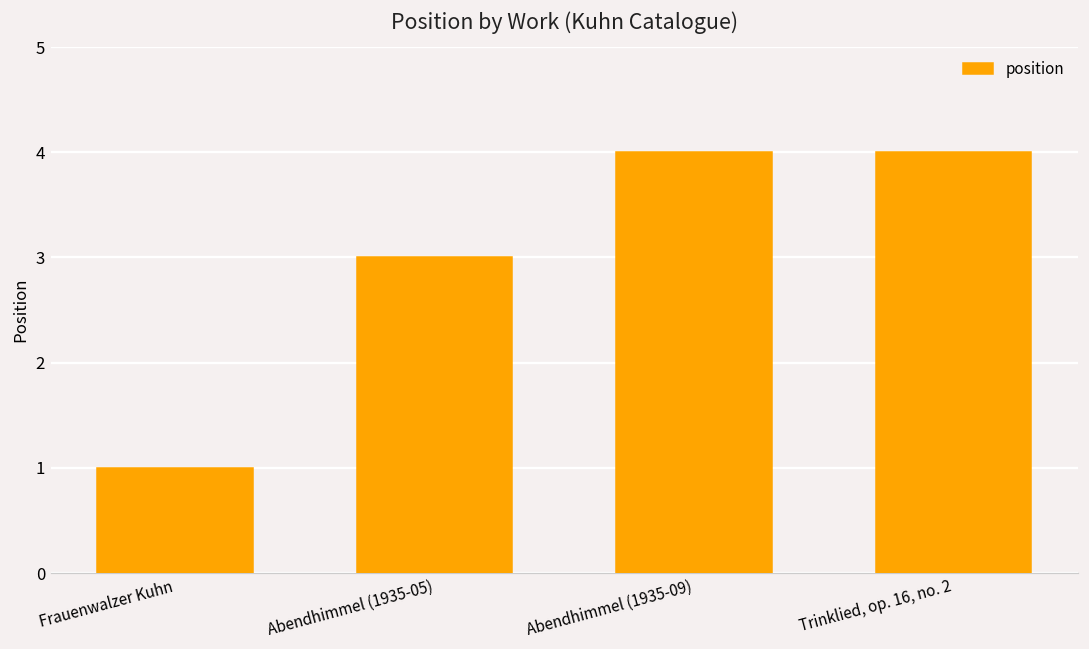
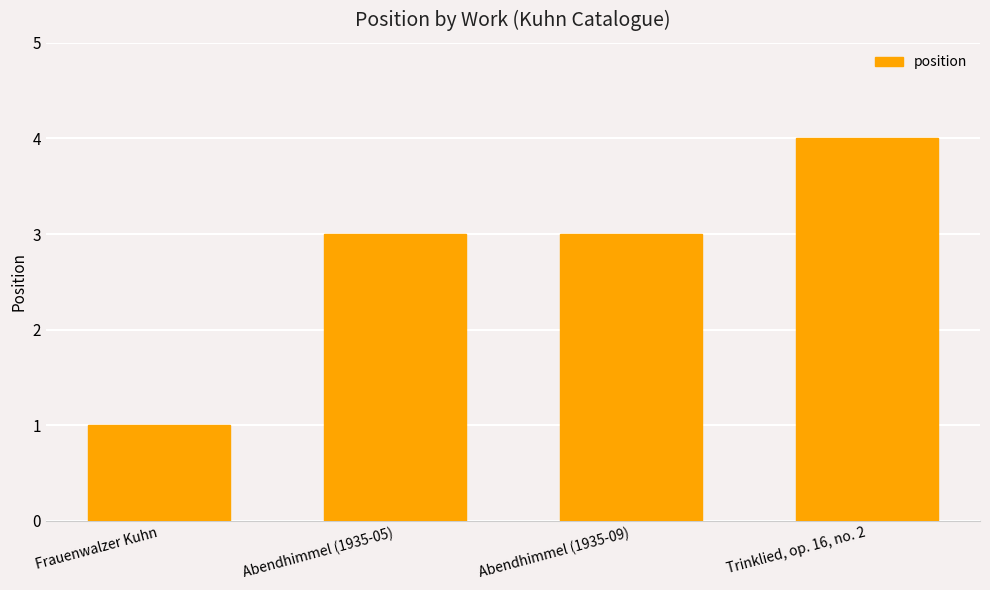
  {
    "Frauenwalzer Kuhn": 1,
    "Abendhimmel (1935-05)": 3,
-   "Abendhimmel (1935-09)": 4,
+   "Abendhimmel (1935-09)": 3,
    "Trinklied, op. 16, no. 2": 4
  }
